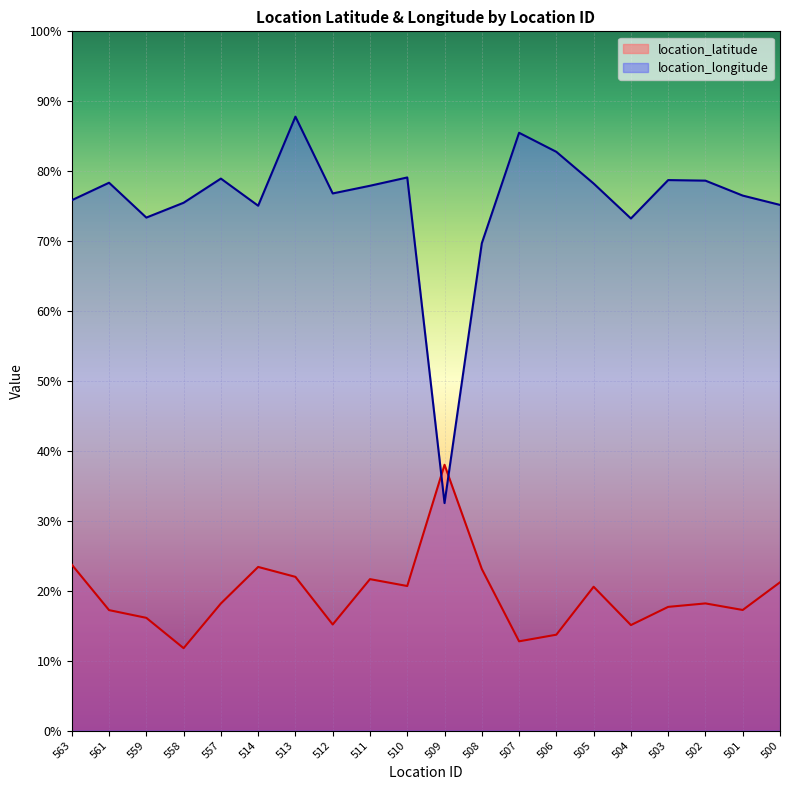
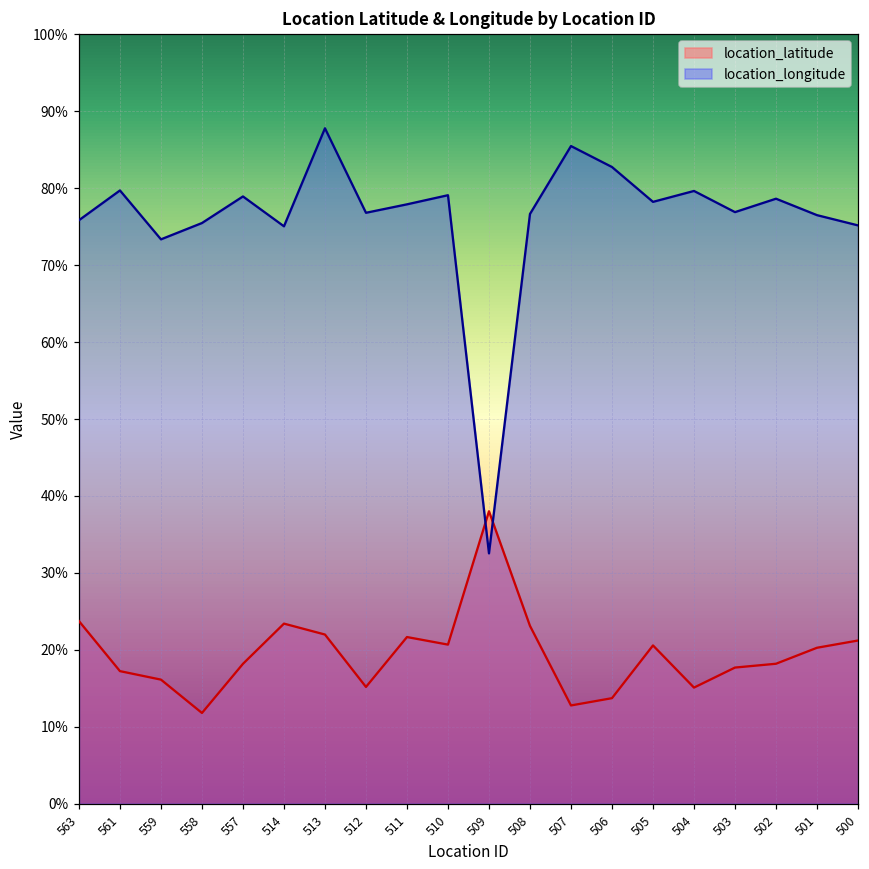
  {
    "location_latitude": {
      "563": "24%",
      "561": "17%",
      "559": "16%",
      "558": "12%",
      "557": "18%",
      "514": "23%",
      "513": "22%",
      "512": "15%",
      "511": "22%",
      "510": "21%",
      "509": "38%",
      "508": "23%",
      "507": "13%",
      "506": "14%",
      "505": "21%",
      "504": "15%",
      "503": "18%",
      "502": "18%",
-     "501": "17%",
+     "501": "20%",
      "500": "21%"
    },
    "location_longitude": {
      "563": "76%",
-     "561": "78%",
+     "561": "80%",
      "559": "73%",
      "558": "75%",
      "557": "79%",
      "514": "75%",
      "513": "88%",
      "512": "77%",
      "511": "78%",
      "510": "79%",
      "509": "33%",
-     "508": "70%",
+     "508": "77%",
      "507": "85%",
      "506": "83%",
      "505": "78%",
-     "504": "73%",
-     "503": "79%",
+     "504": "80%",
+     "503": "77%",
      "502": "79%",
      "501": "77%",
      "500": "75%"
    }
  }
